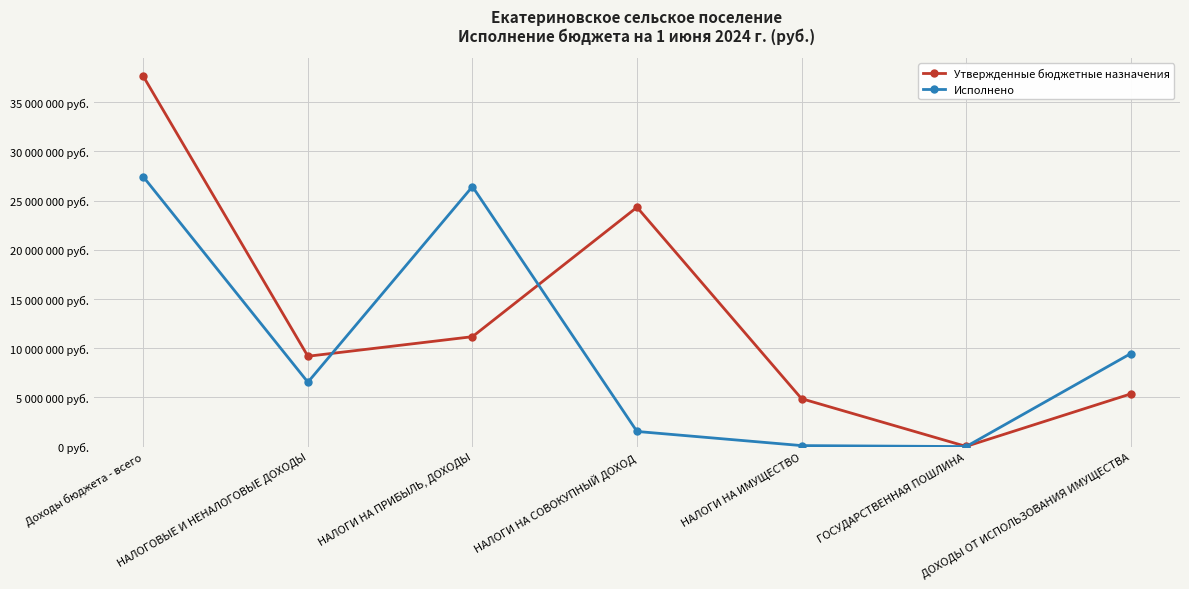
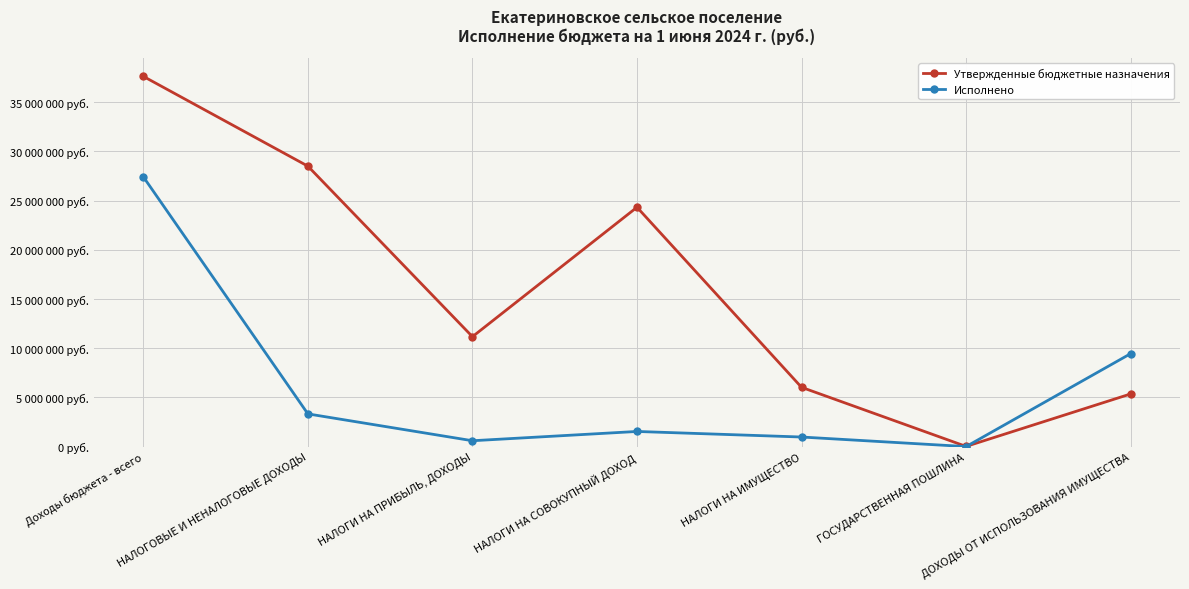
  {
    "Утвержденные бюджетные назначения": {
      "Доходы бюджета - всего": "38000000 руб.",
-     "НАЛОГОВЫЕ И НЕНАЛОГОВЫЕ ДОХОДЫ": "9000000 руб.",
+     "НАЛОГОВЫЕ И НЕНАЛОГОВЫЕ ДОХОДЫ": "29000000 руб.",
      "НАЛОГИ НА ПРИБЫЛЬ, ДОХОДЫ": "11000000 руб.",
      "НАЛОГИ НА СОВОКУПНЫЙ ДОХОД": "24000000 руб.",
-     "НАЛОГИ НА ИМУЩЕСТВО": "5000000 руб.",
+     "НАЛОГИ НА ИМУЩЕСТВО": "6000000 руб.",
      "ДОХОДЫ ОТ ИСПОЛЬЗОВАНИЯ ИМУЩЕСТВА": "5000000 руб."
    },
    "Исполнено": {
      "Доходы бюджета - всего": "27000000 руб.",
-     "НАЛОГОВЫЕ И НЕНАЛОГОВЫЕ ДОХОДЫ": "7000000 руб.",
-     "НАЛОГИ НА ПРИБЫЛЬ, ДОХОДЫ": "26000000 руб.",
+     "НАЛОГОВЫЕ И НЕНАЛОГОВЫЕ ДОХОДЫ": "3000000 руб.",
+     "НАЛОГИ НА ПРИБЫЛЬ, ДОХОДЫ": "1000000 руб.",
      "НАЛОГИ НА СОВОКУПНЫЙ ДОХОД": "2000000 руб.",
-     "НАЛОГИ НА ИМУЩЕСТВО": "0 руб.",
+     "НАЛОГИ НА ИМУЩЕСТВО": "1000000 руб.",
      "ДОХОДЫ ОТ ИСПОЛЬЗОВАНИЯ ИМУЩЕСТВА": "9000000 руб."
    }
  }
